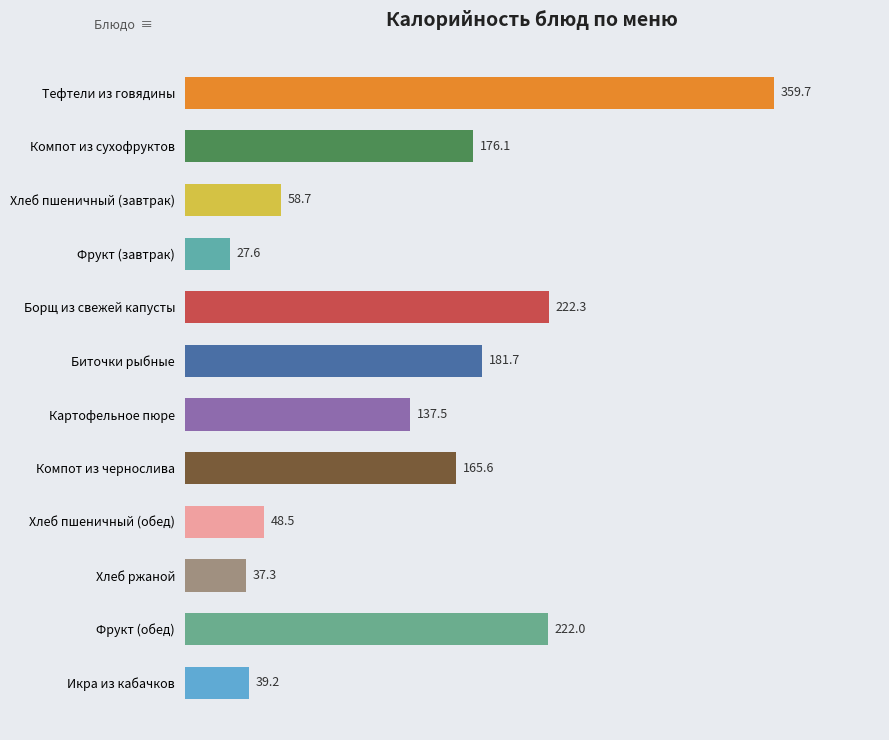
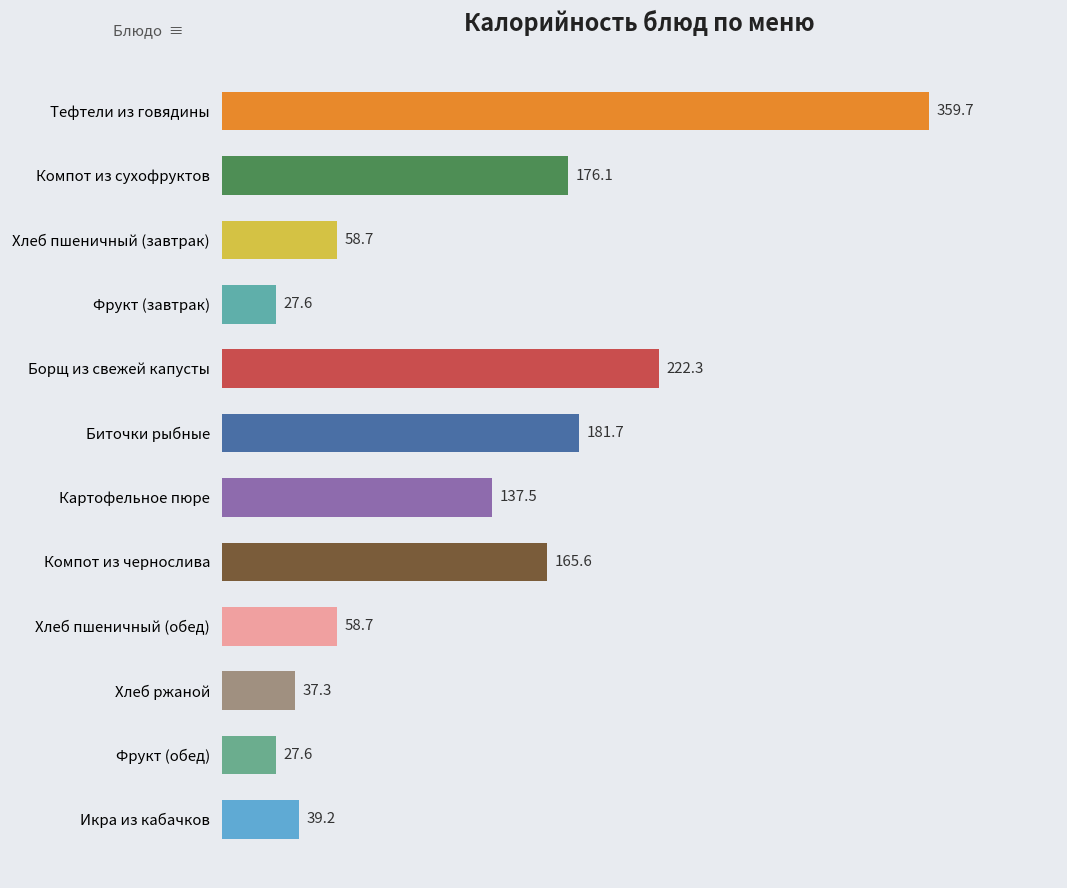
  {
    "Тефтели из говядины": 359.7,
    "Компот из сухофруктов": 176.1,
    "Хлеб пшеничный (завтрак)": 58.7,
    "Фрукт (завтрак)": 27.6,
    "Борщ из свежей капусты": 222.3,
    "Биточки рыбные": 181.7,
    "Картофельное пюре": 137.5,
    "Компот из чернослива": 165.6,
-   "Хлеб пшеничный (обед)": 48.5,
+   "Хлеб пшеничный (обед)": 58.7,
    "Хлеб ржаной": 37.3,
-   "Фрукт (обед)": 222.0,
+   "Фрукт (обед)": 27.6,
    "Икра из кабачков": 39.2
  }
